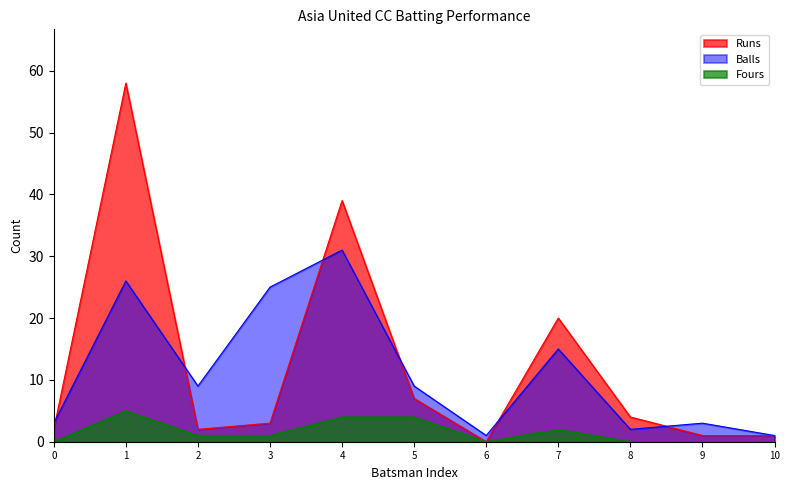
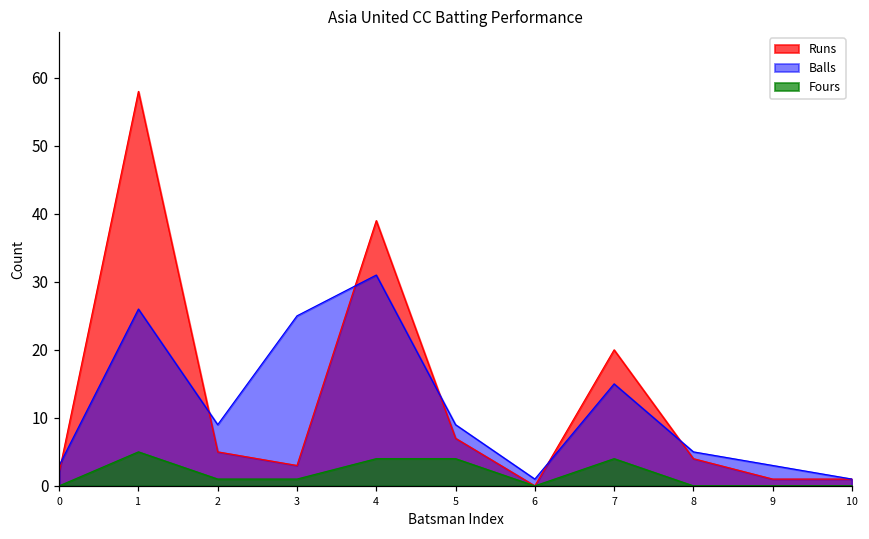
  {
    "Runs": {
      "0": 2,
      "1": 58,
-     "2": 2,
+     "2": 5,
      "3": 3,
      "4": 39,
      "5": 7,
      "7": 20,
      "8": 4,
      "9": 1
    },
    "Balls": {
      "0": 3,
      "1": 26,
      "2": 9,
      "3": 25,
      "4": 31,
      "5": 9,
      "6": 1,
      "7": 15,
-     "8": 2,
+     "8": 5,
      "9": 3
    },
    "Fours": {
      "0": 0,
      "1": 5,
      "2": 1,
      "3": 1,
      "4": 4,
      "5": 4,
-     "7": 2,
+     "7": 4,
      "8": 0,
      "9": 0,
      "10": 0
    }
  }
